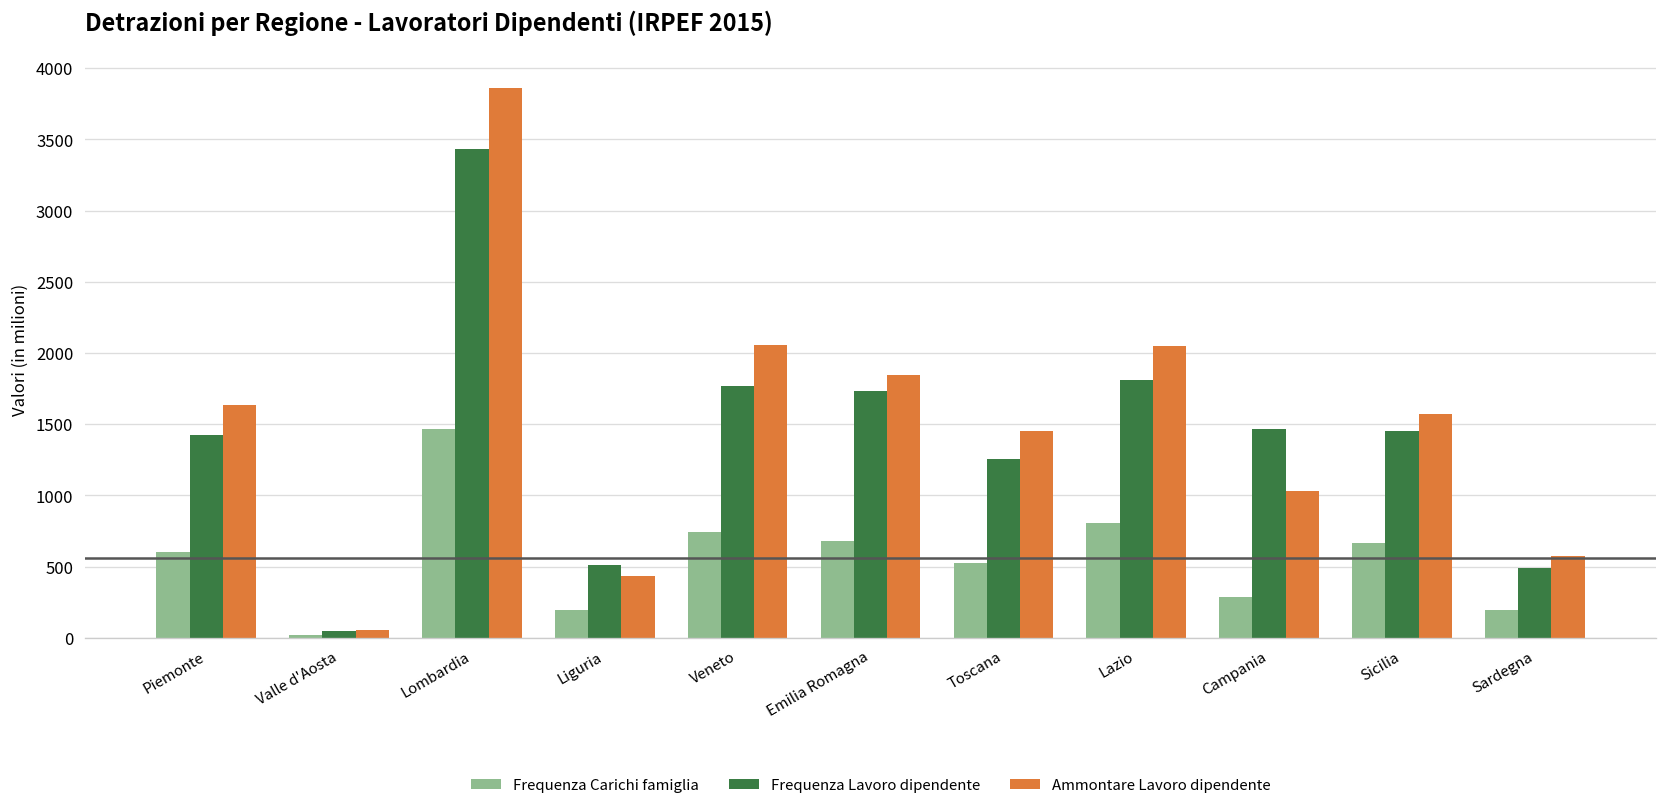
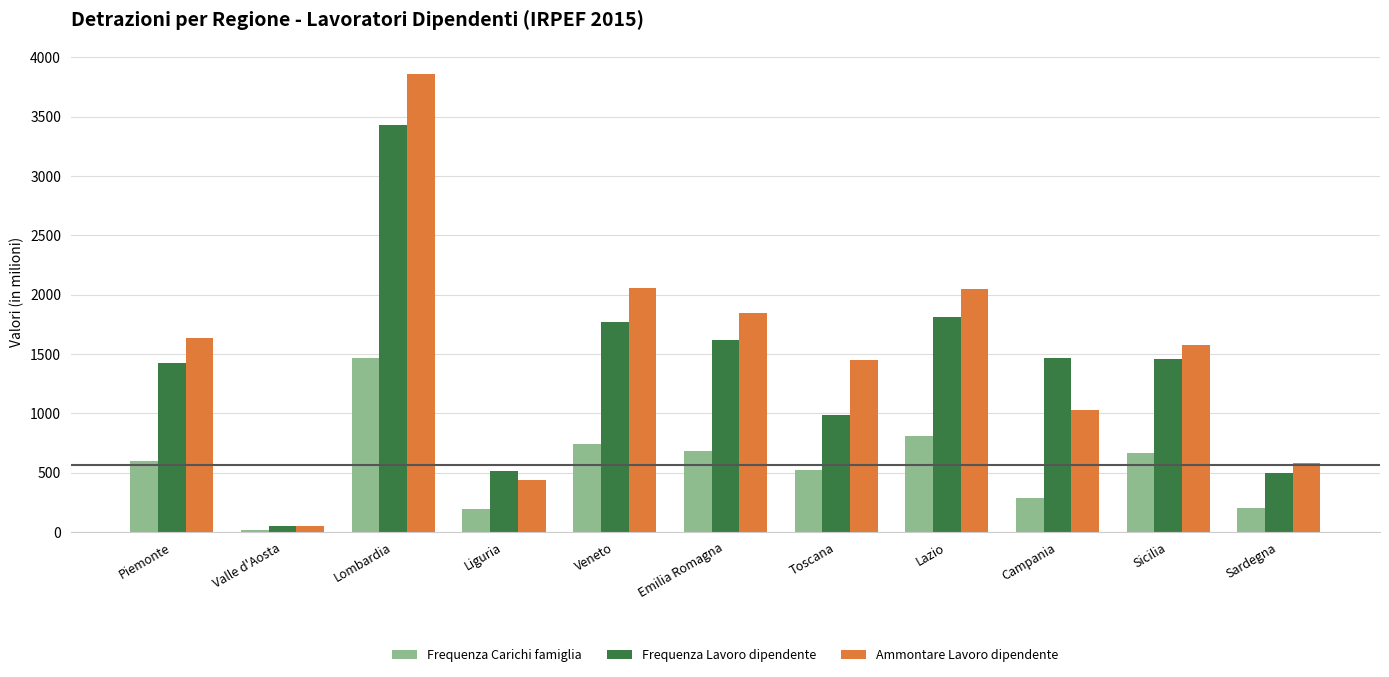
  {
    "Frequenza Carichi famiglia": {
      "Piemonte": 600,
      "Lombardia": 1470,
      "Liguria": 200,
      "Veneto": 740,
      "Emilia Romagna": 680,
      "Toscana": 520,
      "Lazio": 810,
      "Campania": 290,
      "Sicilia": 670,
      "Sardegna": 200
    },
    "Frequenza Lavoro dipendente": {
      "Piemonte": 1430,
      "Valle d'Aosta": 50,
      "Lombardia": 3430,
      "Liguria": 510,
      "Veneto": 1770,
-     "Emilia Romagna": 1740,
-     "Toscana": 1250,
+     "Emilia Romagna": 1620,
+     "Toscana": 990,
      "Lazio": 1810,
      "Campania": 1460,
      "Sicilia": 1450,
      "Sardegna": 490
    },
    "Ammontare Lavoro dipendente": {
      "Piemonte": 1630,
      "Valle d'Aosta": 50,
      "Lombardia": 3860,
      "Liguria": 430,
      "Veneto": 2060,
      "Emilia Romagna": 1850,
      "Toscana": 1450,
      "Lazio": 2050,
      "Campania": 1030,
      "Sicilia": 1570,
      "Sardegna": 580
    }
  }
